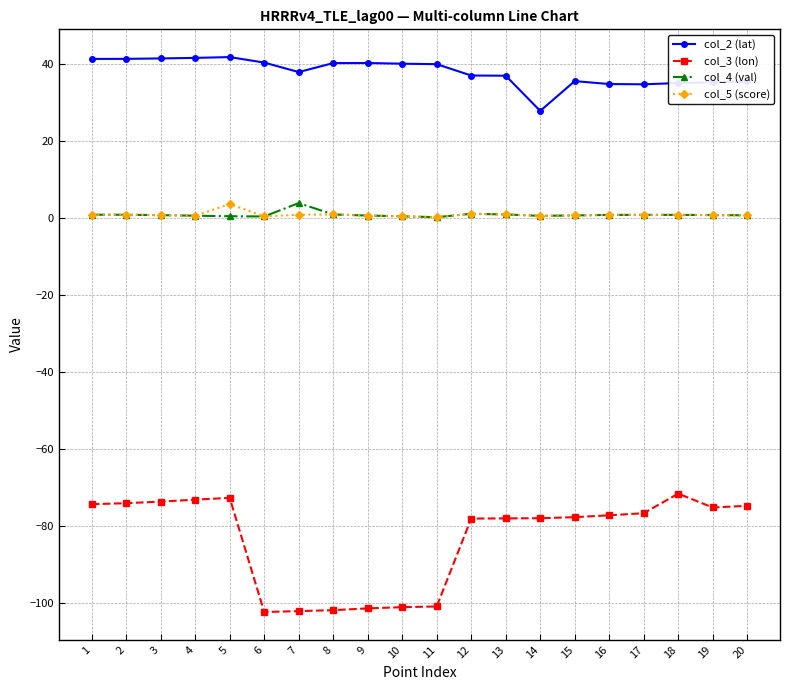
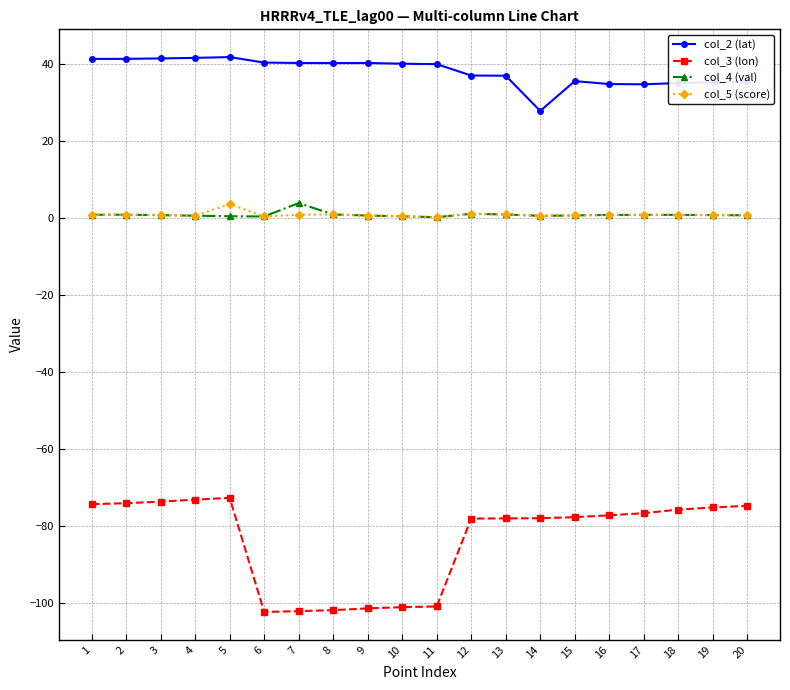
  {
    "col_2 (lat)": {
      "1": 41,
      "2": 41,
      "3": 41,
      "4": 42,
      "5": 42,
      "6": 40,
-     "7": 38,
+     "7": 40,
      "8": 40,
      "9": 40,
      "10": 40,
      "11": 40,
      "12": 37,
      "13": 37,
      "14": 28,
      "15": 35,
      "16": 35,
      "17": 35
    },
    "col_3 (lon)": {
      "1": -74,
      "2": -74,
      "3": -74,
      "4": -73,
      "5": -73,
      "6": -102,
      "7": -102,
      "8": -102,
      "9": -101,
      "10": -101,
      "11": -101,
      "12": -78,
      "13": -78,
      "14": -78,
      "15": -78,
      "16": -77,
      "17": -77,
-     "18": -72,
+     "18": -76,
      "19": -75,
      "20": -75
    },
    "col_4 (val)": {
      "5": 0,
      "7": 4
    },
    "col_5 (score)": {
      "5": 4,
      "7": 1
    }
  }
